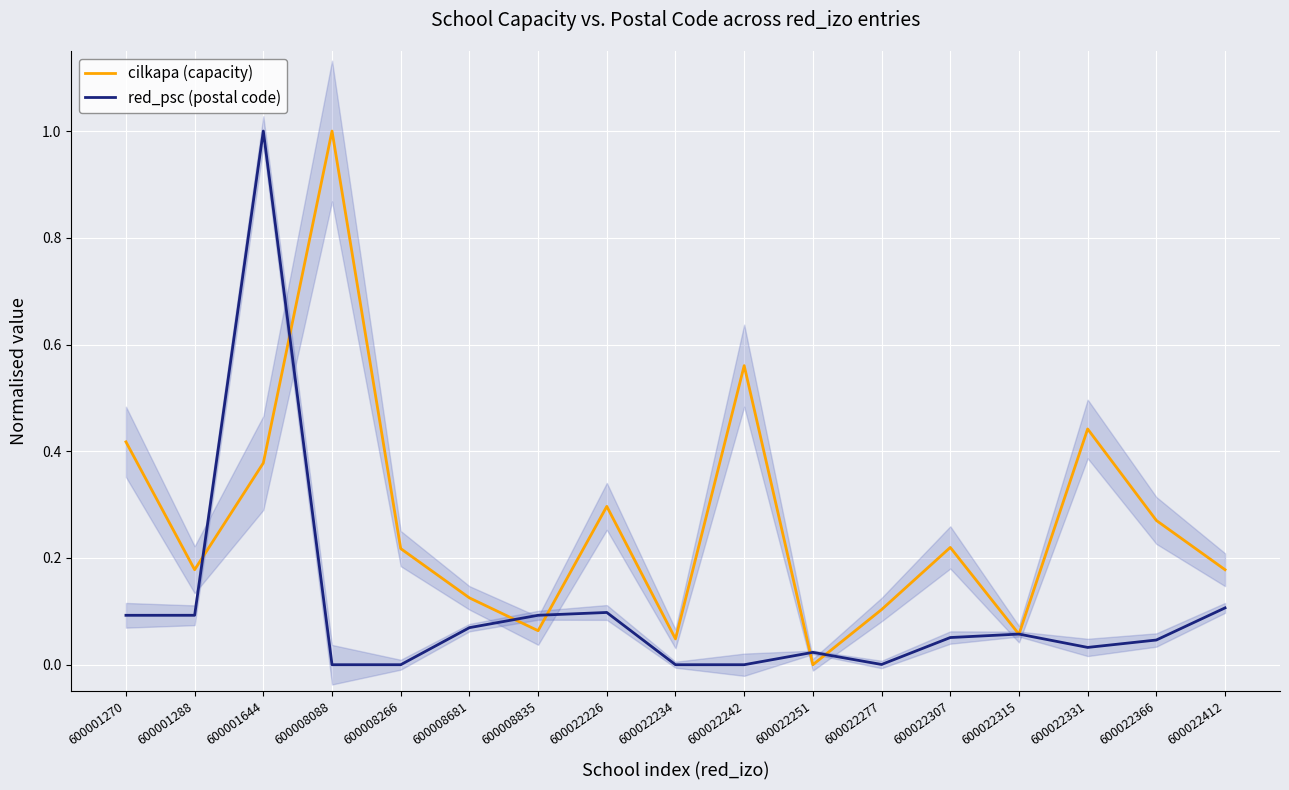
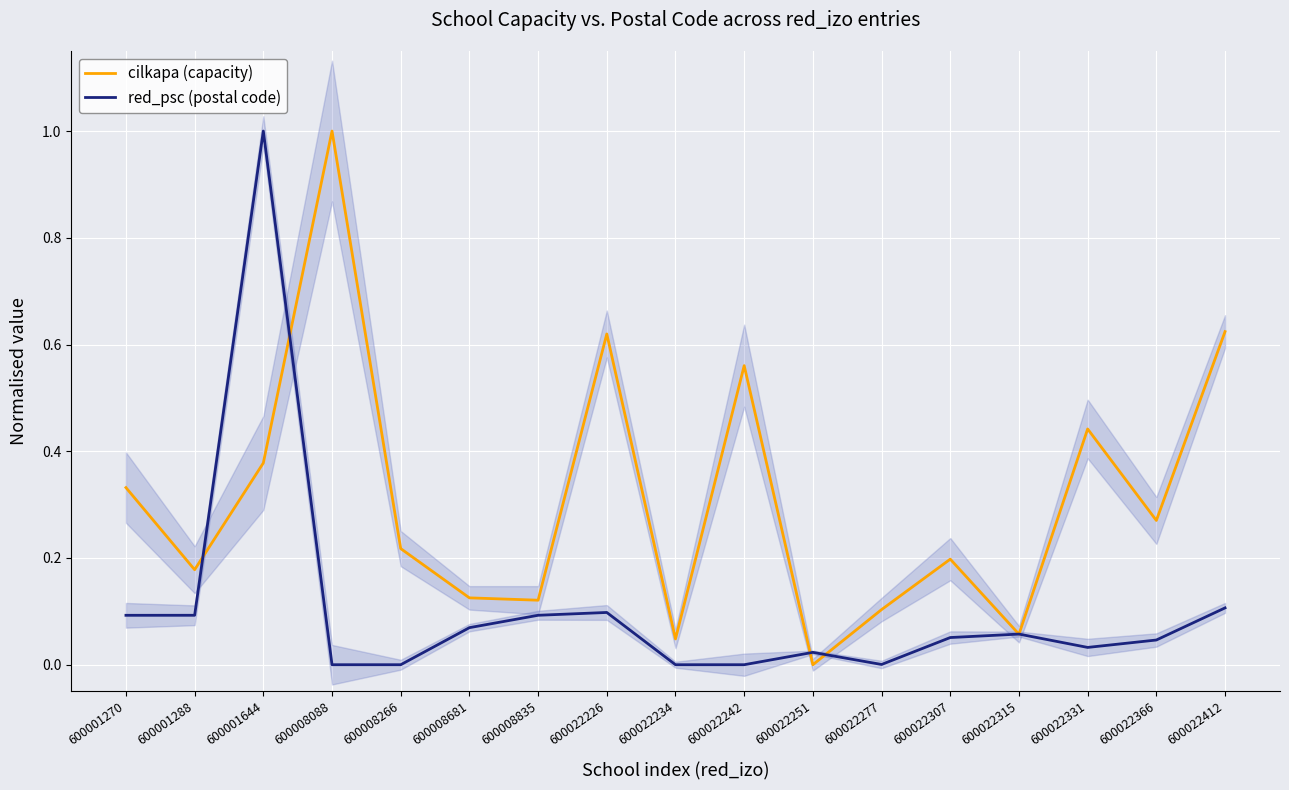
  {
    "cilkapa (capacity)": {
-     "600001270": 0.42,
+     "600001270": 0.33,
      "600001288": 0.18,
      "600001644": 0.38,
      "600008088": 1.00,
      "600008266": 0.22,
      "600008681": 0.13,
-     "600008835": 0.06,
-     "600022226": 0.30,
+     "600008835": 0.12,
+     "600022226": 0.62,
      "600022234": 0.05,
      "600022242": 0.56,
      "600022251": 0.00,
      "600022277": 0.10,
-     "600022307": 0.22,
+     "600022307": 0.20,
      "600022331": 0.44,
      "600022366": 0.27,
-     "600022412": 0.18
+     "600022412": 0.62
    },
    "red_psc (postal code)": {
      "600001270": 0.09,
      "600001288": 0.09,
      "600001644": 1.00,
      "600008088": 0.00,
      "600008266": 0.00,
      "600008681": 0.07,
      "600022226": 0.10,
      "600022234": 0.00,
      "600022242": 0.00,
      "600022277": 0.00,
      "600022307": 0.05,
      "600022331": 0.03,
      "600022366": 0.05,
      "600022412": 0.11
    }
  }
